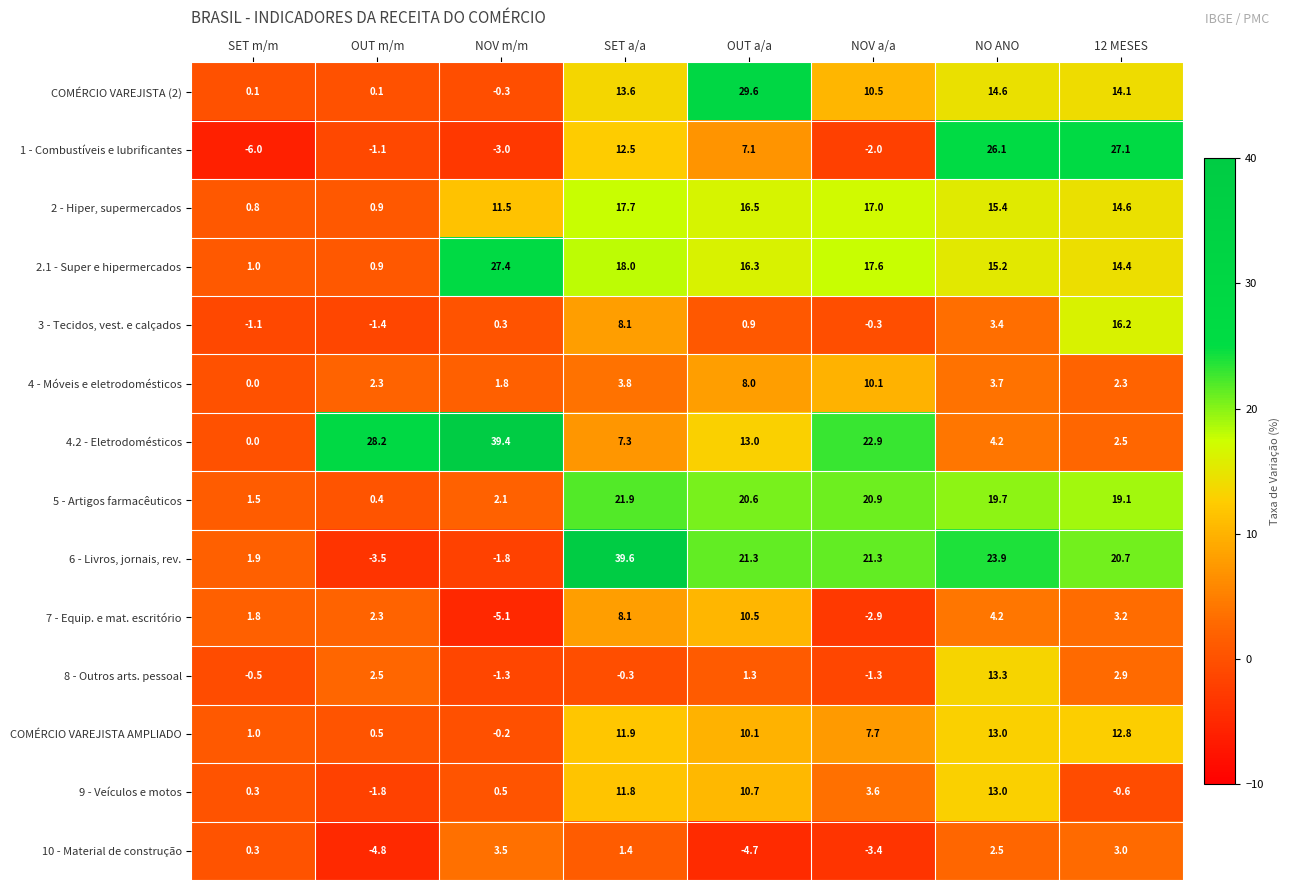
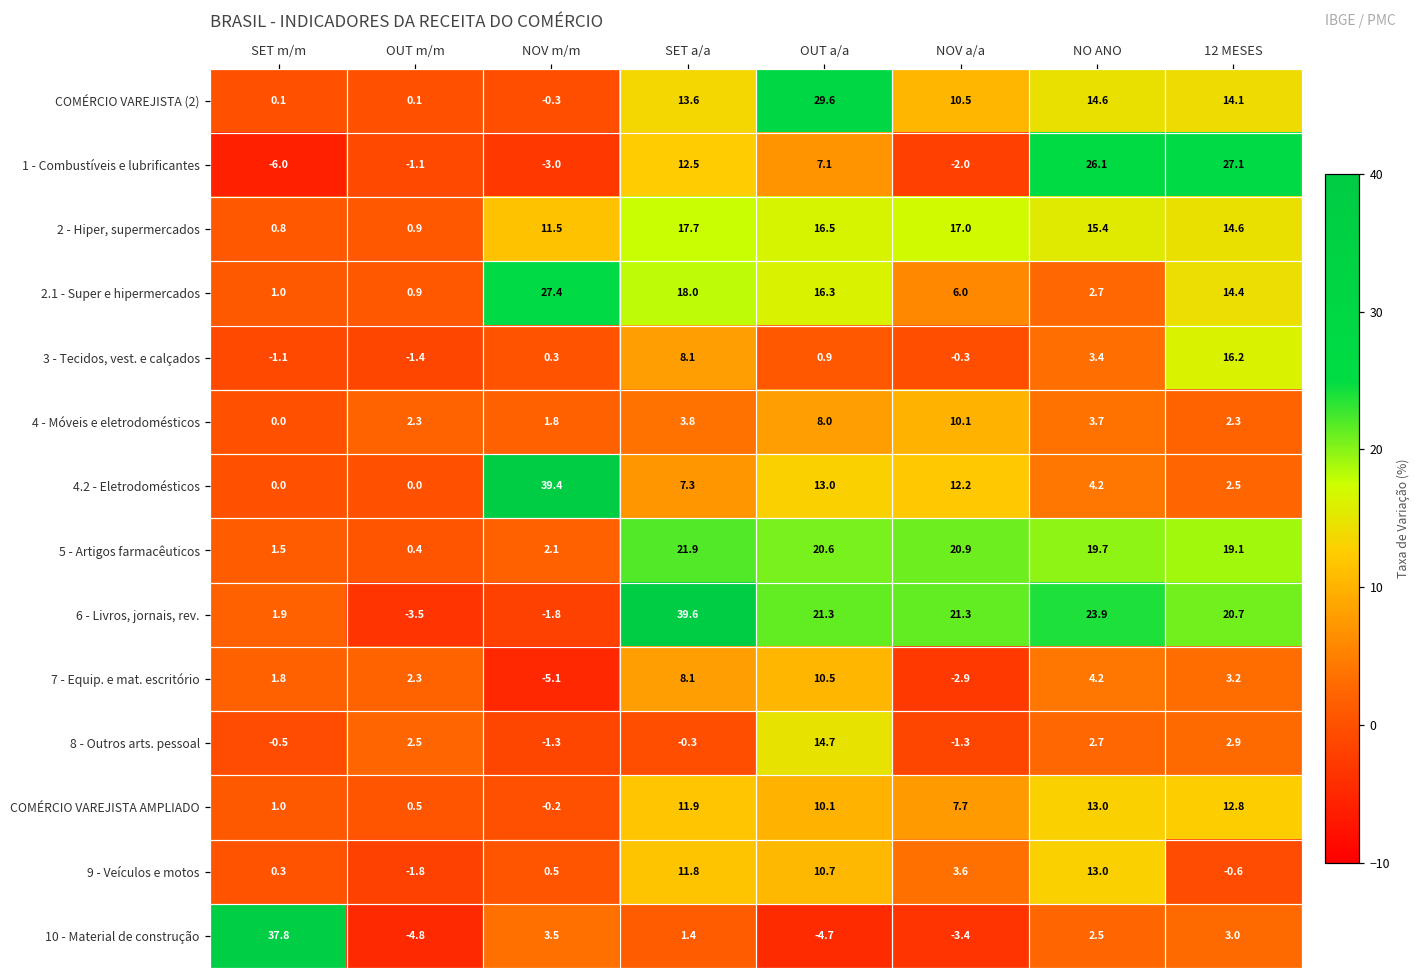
  {
    "COMÉRCIO VAREJISTA (2)": {
      "SET m/m": 0.1,
      "OUT m/m": 0.1,
      "NOV m/m": -0.3,
      "SET a/a": 13.6,
      "OUT a/a": 29.6,
      "NOV a/a": 10.5,
      "NO ANO": 14.6,
      "12 MESES": 14.1
    },
    "1 - Combustíveis e lubrificantes": {
      "SET m/m": -6.0,
      "OUT m/m": -1.1,
      "NOV m/m": -3.0,
      "SET a/a": 12.5,
      "OUT a/a": 7.1,
      "NOV a/a": -2.0,
      "NO ANO": 26.1,
      "12 MESES": 27.1
    },
    "2 - Hiper, supermercados": {
      "SET m/m": 0.8,
      "OUT m/m": 0.9,
      "NOV m/m": 11.5,
      "SET a/a": 17.7,
      "OUT a/a": 16.5,
      "NOV a/a": 17.0,
      "NO ANO": 15.4,
      "12 MESES": 14.6
    },
    "2.1 - Super e hipermercados": {
      "SET m/m": 1.0,
      "OUT m/m": 0.9,
      "NOV m/m": 27.4,
      "SET a/a": 18.0,
      "OUT a/a": 16.3,
-     "NOV a/a": 17.6,
-     "NO ANO": 15.2,
+     "NOV a/a": 6.0,
+     "NO ANO": 2.7,
      "12 MESES": 14.4
    },
    "3 - Tecidos, vest. e calçados": {
      "SET m/m": -1.1,
      "OUT m/m": -1.4,
      "NOV m/m": 0.3,
      "SET a/a": 8.1,
      "OUT a/a": 0.9,
      "NOV a/a": -0.3,
      "NO ANO": 3.4,
      "12 MESES": 16.2
    },
    "4 - Móveis e eletrodomésticos": {
      "SET m/m": 0.0,
      "OUT m/m": 2.3,
      "NOV m/m": 1.8,
      "SET a/a": 3.8,
      "OUT a/a": 8.0,
      "NOV a/a": 10.1,
      "NO ANO": 3.7,
      "12 MESES": 2.3
    },
    "4.2 - Eletrodomésticos": {
      "SET m/m": 0.0,
-     "OUT m/m": 28.2,
+     "OUT m/m": 0.0,
      "NOV m/m": 39.4,
      "SET a/a": 7.3,
      "OUT a/a": 13.0,
-     "NOV a/a": 22.9,
+     "NOV a/a": 12.2,
      "NO ANO": 4.2,
      "12 MESES": 2.5
    },
    "5 - Artigos farmacêuticos": {
      "SET m/m": 1.5,
      "OUT m/m": 0.4,
      "NOV m/m": 2.1,
      "SET a/a": 21.9,
      "OUT a/a": 20.6,
      "NOV a/a": 20.9,
      "NO ANO": 19.7,
      "12 MESES": 19.1
    },
    "6 - Livros, jornais, rev.": {
      "SET m/m": 1.9,
      "OUT m/m": -3.5,
      "NOV m/m": -1.8,
      "SET a/a": 39.6,
      "OUT a/a": 21.3,
      "NOV a/a": 21.3,
      "NO ANO": 23.9,
      "12 MESES": 20.7
    },
    "7 - Equip. e mat. escritório": {
      "SET m/m": 1.8,
      "OUT m/m": 2.3,
      "NOV m/m": -5.1,
      "SET a/a": 8.1,
      "OUT a/a": 10.5,
      "NOV a/a": -2.9,
      "NO ANO": 4.2,
      "12 MESES": 3.2
    },
    "8 - Outros arts. pessoal": {
      "SET m/m": -0.5,
      "OUT m/m": 2.5,
      "NOV m/m": -1.3,
      "SET a/a": -0.3,
-     "OUT a/a": 1.3,
+     "OUT a/a": 14.7,
      "NOV a/a": -1.3,
-     "NO ANO": 13.3,
+     "NO ANO": 2.7,
      "12 MESES": 2.9
    },
    "COMÉRCIO VAREJISTA AMPLIADO": {
      "SET m/m": 1.0,
      "OUT m/m": 0.5,
      "NOV m/m": -0.2,
      "SET a/a": 11.9,
      "OUT a/a": 10.1,
      "NOV a/a": 7.7,
      "NO ANO": 13.0,
      "12 MESES": 12.8
    },
    "9 - Veículos e motos": {
      "SET m/m": 0.3,
      "OUT m/m": -1.8,
      "NOV m/m": 0.5,
      "SET a/a": 11.8,
      "OUT a/a": 10.7,
      "NOV a/a": 3.6,
      "NO ANO": 13.0,
      "12 MESES": -0.6
    },
    "10 - Material de construção": {
-     "SET m/m": 0.3,
+     "SET m/m": 37.8,
      "OUT m/m": -4.8,
      "NOV m/m": 3.5,
      "SET a/a": 1.4,
      "OUT a/a": -4.7,
      "NOV a/a": -3.4,
      "NO ANO": 2.5,
      "12 MESES": 3.0
    }
  }
